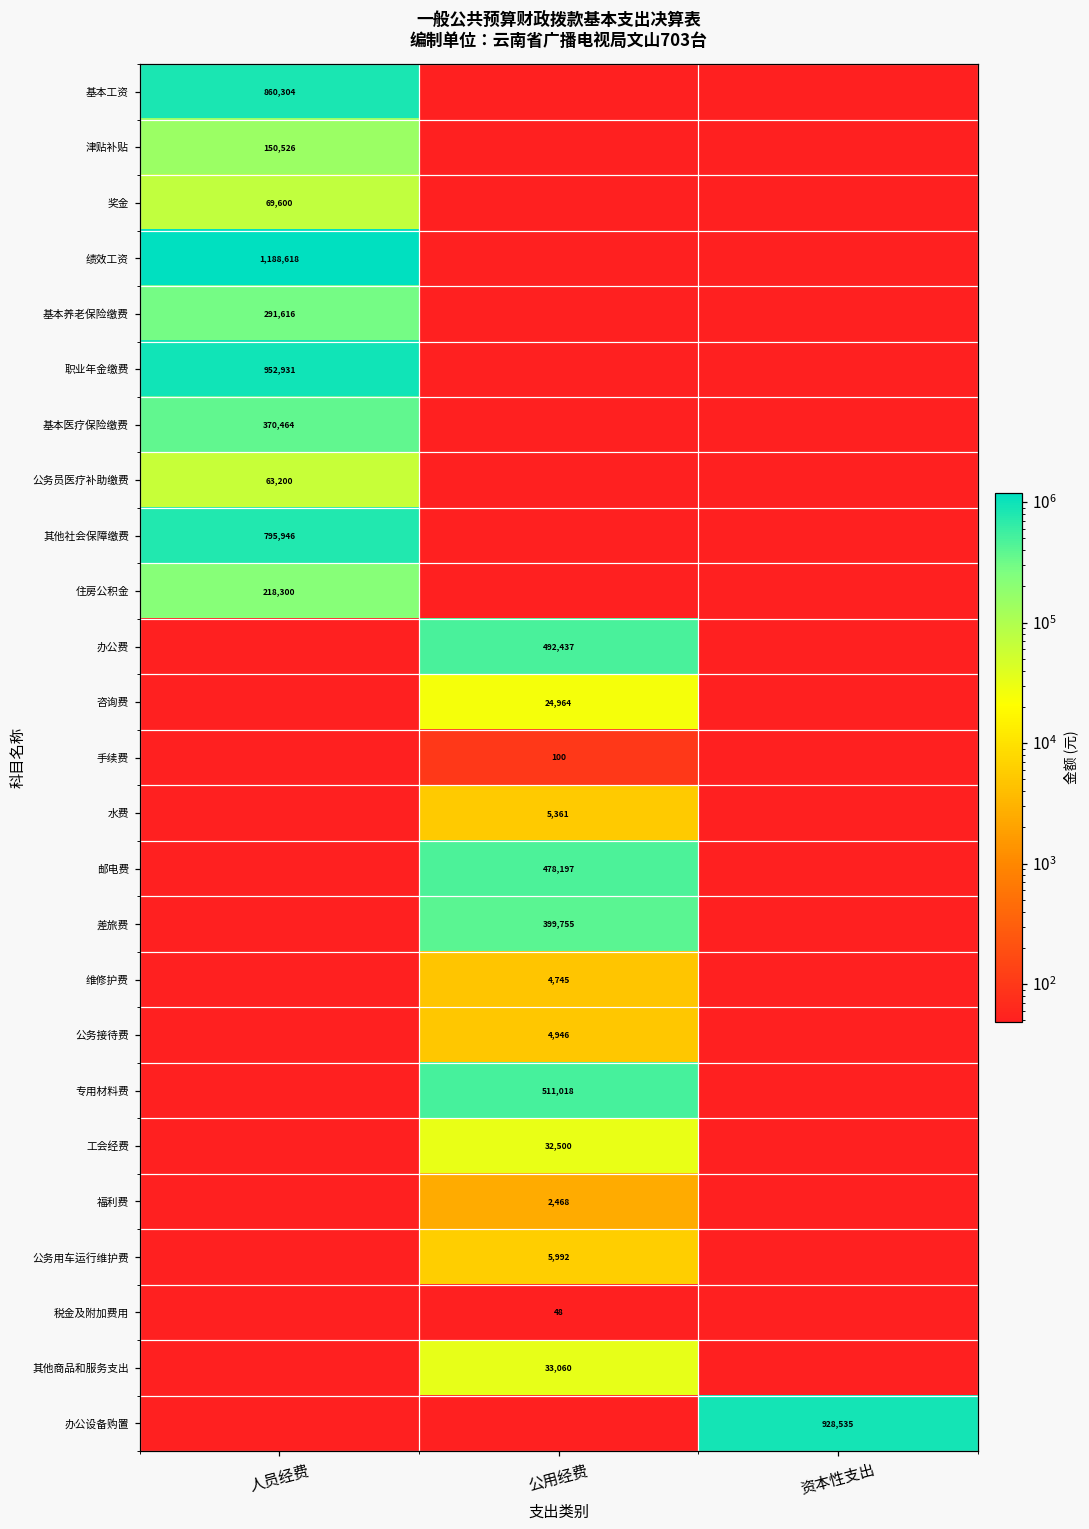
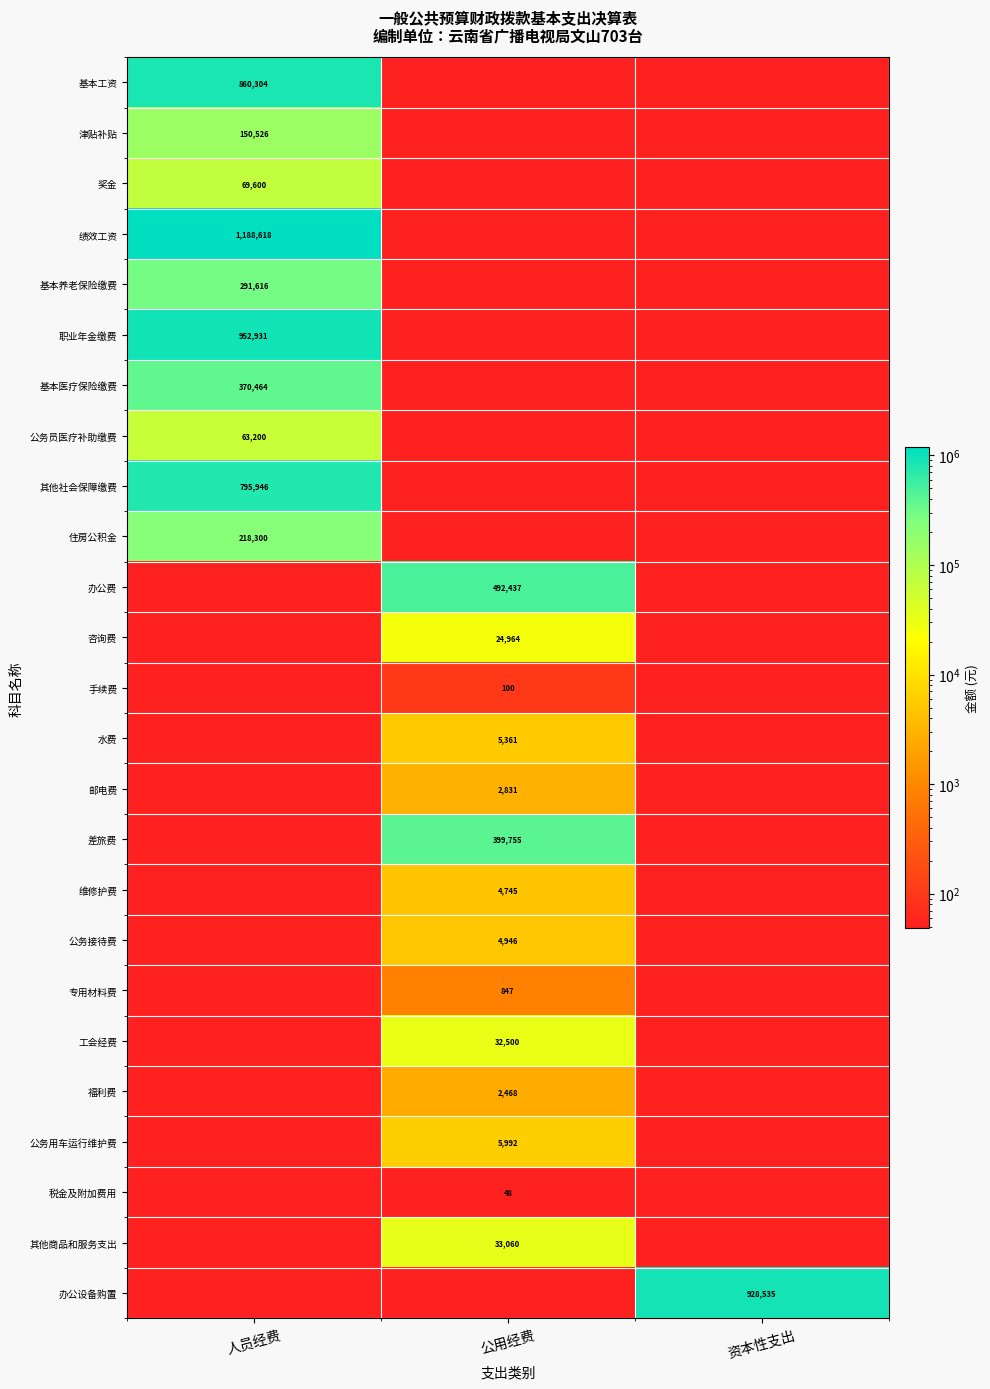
  {
    "基本工资": {
      "人员经费": "860,304"
    },
    "津贴补贴": {
      "人员经费": "150,526"
    },
    "奖金": {
      "人员经费": "69,600"
    },
    "绩效工资": {
      "人员经费": "1,188,618"
    },
    "基本养老保险缴费": {
      "人员经费": "291,616"
    },
    "职业年金缴费": {
      "人员经费": "952,931"
    },
    "基本医疗保险缴费": {
      "人员经费": "370,464"
    },
    "公务员医疗补助缴费": {
      "人员经费": "63,200"
    },
    "其他社会保障缴费": {
      "人员经费": "795,946"
    },
    "住房公积金": {
      "人员经费": "218,300"
    },
    "办公费": {
      "公用经费": "492,437"
    },
    "咨询费": {
      "公用经费": "24,964"
    },
    "手续费": {
      "公用经费": "100"
    },
    "水费": {
      "公用经费": "5,361"
    },
    "邮电费": {
-     "公用经费": "478,197"
+     "公用经费": "2,831"
    },
    "差旅费": {
      "公用经费": "399,755"
    },
    "维修护费": {
      "公用经费": "4,745"
    },
    "公务接待费": {
      "公用经费": "4,946"
    },
    "专用材料费": {
-     "公用经费": "511,018"
+     "公用经费": "847"
    },
    "工会经费": {
      "公用经费": "32,500"
    },
    "福利费": {
      "公用经费": "2,468"
    },
    "公务用车运行维护费": {
      "公用经费": "5,992"
    },
    "税金及附加费用": {
      "公用经费": "48"
    },
    "其他商品和服务支出": {
      "公用经费": "33,060"
    },
    "办公设备购置": {
      "资本性支出": "928,535"
    }
  }
